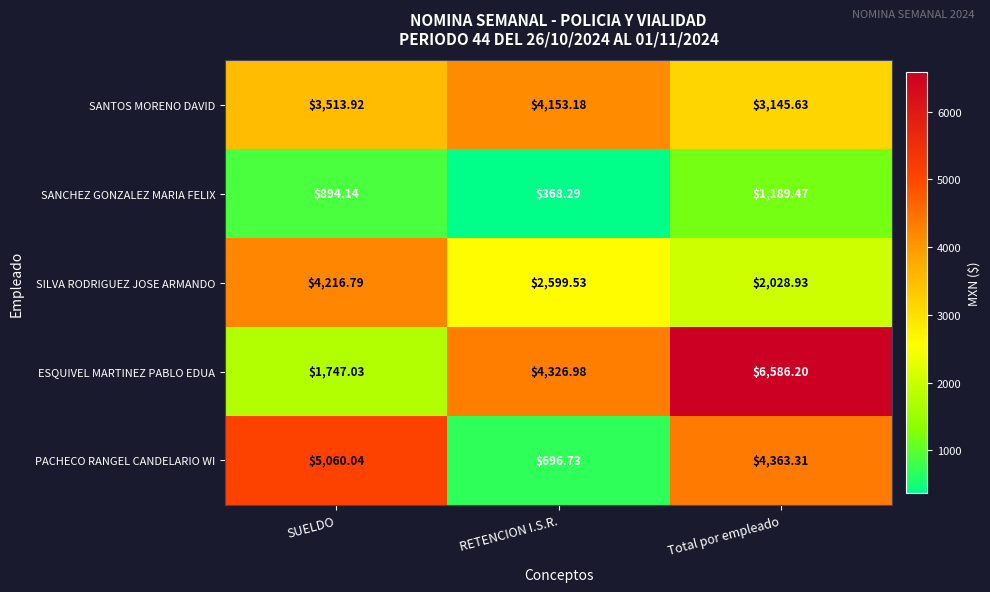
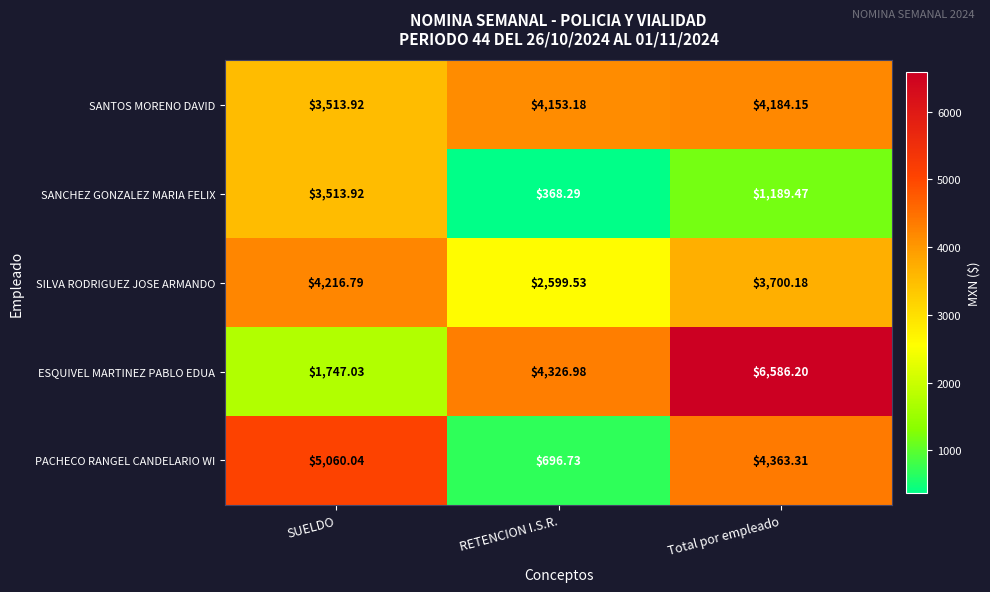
  {
    "SANTOS MORENO DAVID": {
      "SUELDO": "$3,513.92",
      "RETENCION I.S.R.": "$4,153.18",
-     "Total por empleado": "$3,145.63"
+     "Total por empleado": "$4,184.15"
    },
    "SANCHEZ GONZALEZ MARIA FELIX": {
-     "SUELDO": "$894.14",
+     "SUELDO": "$3,513.92",
      "RETENCION I.S.R.": "$368.29",
      "Total por empleado": "$1,189.47"
    },
    "SILVA RODRIGUEZ JOSE ARMANDO": {
      "SUELDO": "$4,216.79",
      "RETENCION I.S.R.": "$2,599.53",
-     "Total por empleado": "$2,028.93"
+     "Total por empleado": "$3,700.18"
    },
    "ESQUIVEL MARTINEZ PABLO EDUA": {
      "SUELDO": "$1,747.03",
      "RETENCION I.S.R.": "$4,326.98",
      "Total por empleado": "$6,586.20"
    },
    "PACHECO RANGEL CANDELARIO WI": {
      "SUELDO": "$5,060.04",
      "RETENCION I.S.R.": "$696.73",
      "Total por empleado": "$4,363.31"
    }
  }
